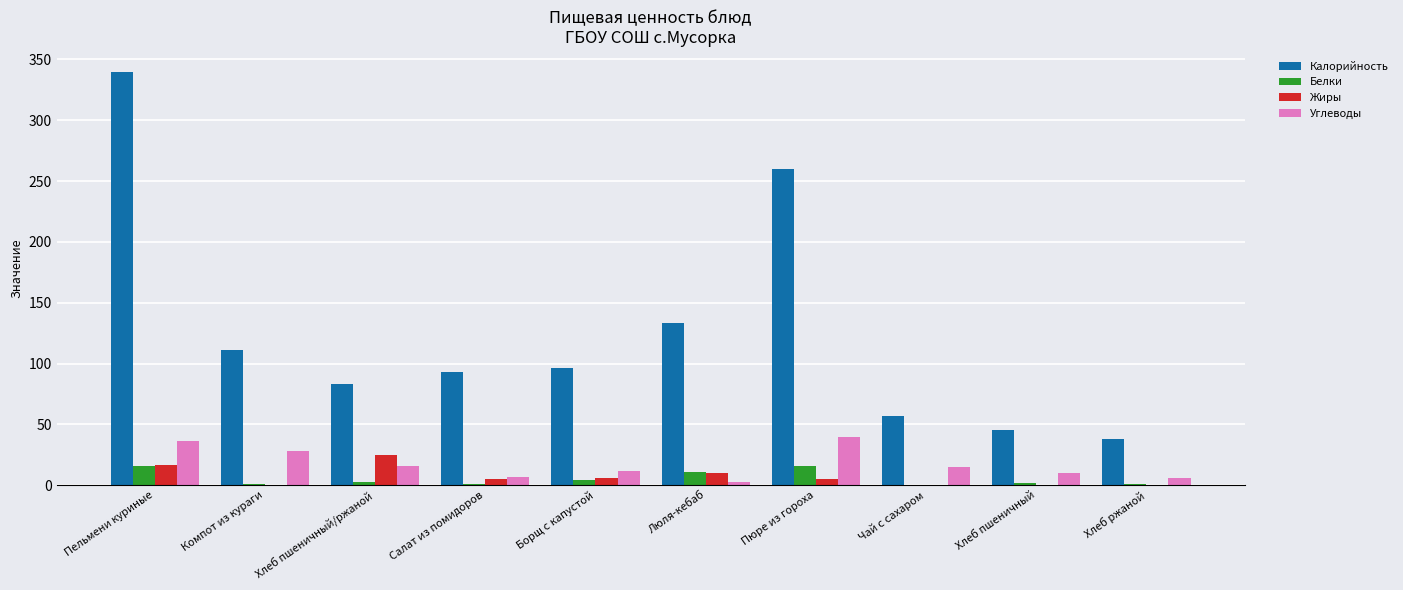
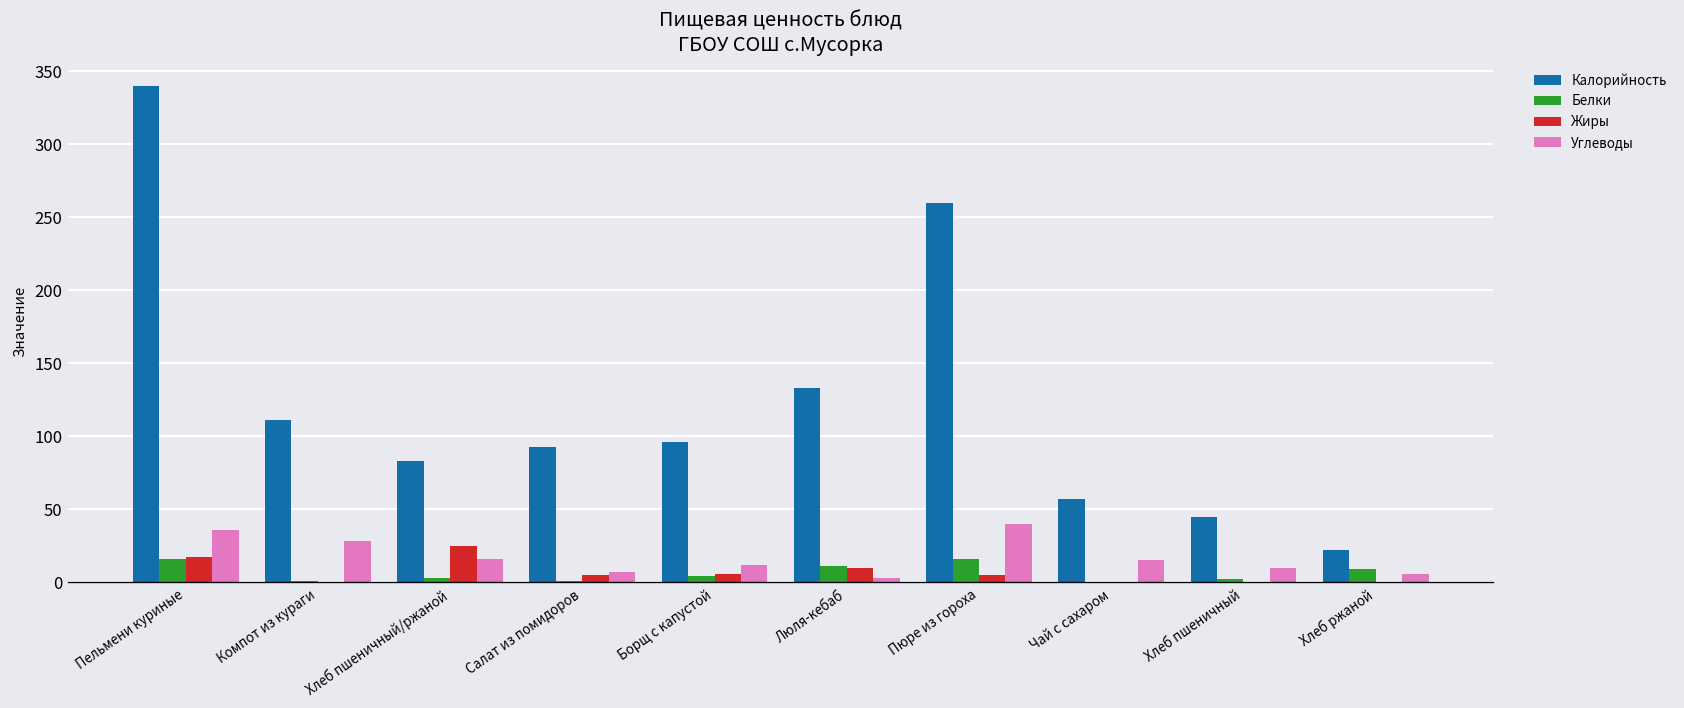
  {
    "Калорийность": {
      "Пельмени куриные": 340,
      "Компот из кураги": 111,
      "Хлеб пшеничный/ржаной": 83,
      "Салат из помидоров": 93,
      "Борщ с капустой": 96,
      "Люля-кебаб": 133,
      "Пюре из гороха": 260,
      "Чай с сахаром": 57,
      "Хлеб пшеничный": 45,
-     "Хлеб ржаной": 38
+     "Хлеб ржаной": 22
    },
    "Белки": {
      "Пельмени куриные": 16,
      "Хлеб пшеничный/ржаной": 3,
      "Борщ с капустой": 4,
      "Люля-кебаб": 11,
      "Пюре из гороха": 16,
      "Чай с сахаром": 0,
-     "Хлеб ржаной": 1
+     "Хлеб ржаной": 9
    },
    "Жиры": {
      "Пельмени куриные": 17,
      "Компот из кураги": 0,
      "Хлеб пшеничный/ржаной": 25,
      "Салат из помидоров": 5,
      "Борщ с капустой": 6,
      "Люля-кебаб": 10,
      "Пюре из гороха": 5,
      "Чай с сахаром": 0,
      "Хлеб пшеничный": 0,
      "Хлеб ржаной": 0
    },
    "Углеводы": {
      "Пельмени куриные": 36,
      "Компот из кураги": 28,
      "Хлеб пшеничный/ржаной": 16,
      "Салат из помидоров": 7,
      "Борщ с капустой": 12,
      "Люля-кебаб": 3,
      "Пюре из гороха": 40,
      "Чай с сахаром": 15,
      "Хлеб пшеничный": 10,
      "Хлеб ржаной": 6
    }
  }
